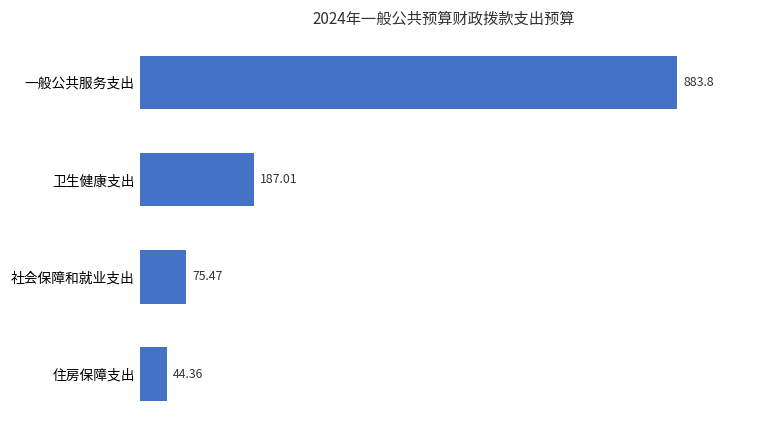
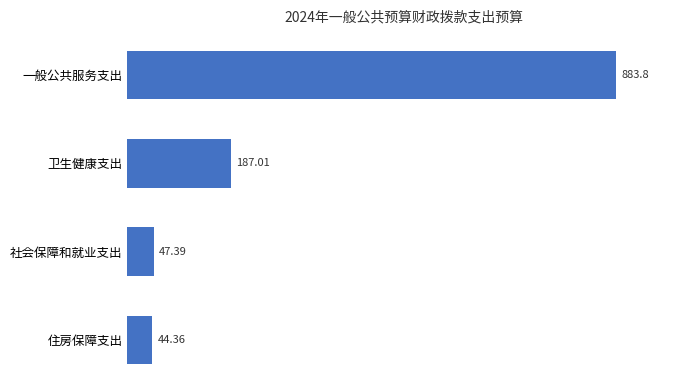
  {
    "一般公共服务支出": 883.8,
    "卫生健康支出": 187.01,
-   "社会保障和就业支出": 75.47,
+   "社会保障和就业支出": 47.39,
    "住房保障支出": 44.36
  }
